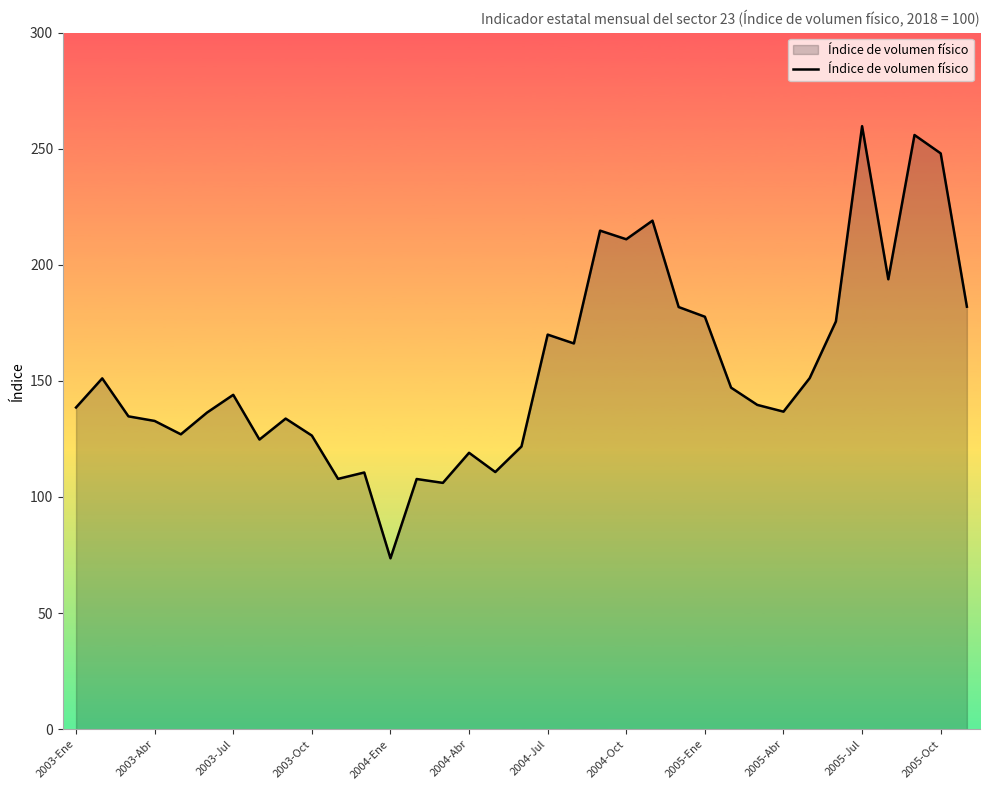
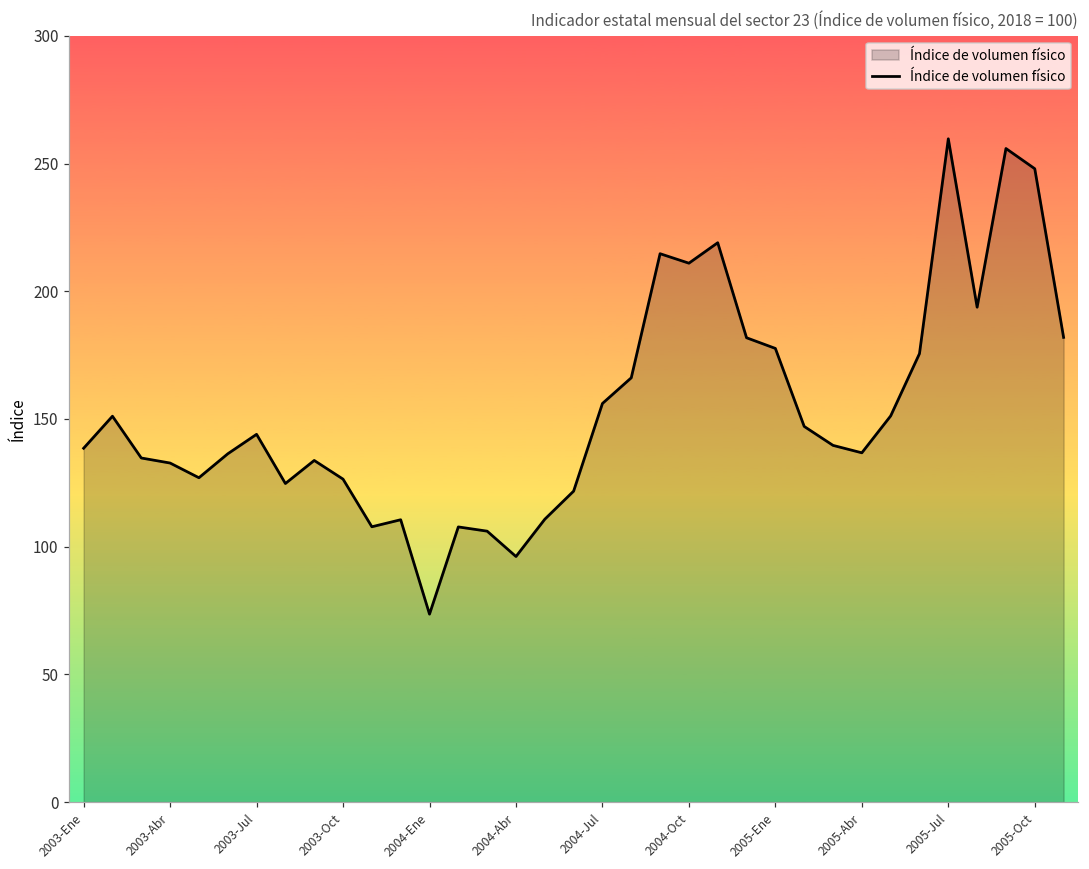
  {
    "2003-Ene": 139,
    "2003-Abr": 133,
    "2003-Jul": 144,
    "2003-Oct": 126,
    "2004-Ene": 74,
-   "2004-Abr": 119,
-   "2004-Jul": 170,
+   "2004-Abr": 96,
+   "2004-Jul": 156,
    "2004-Oct": 211,
    "2005-Ene": 178,
    "2005-Abr": 137,
    "2005-Jul": 260,
    "2005-Oct": 248
  }
